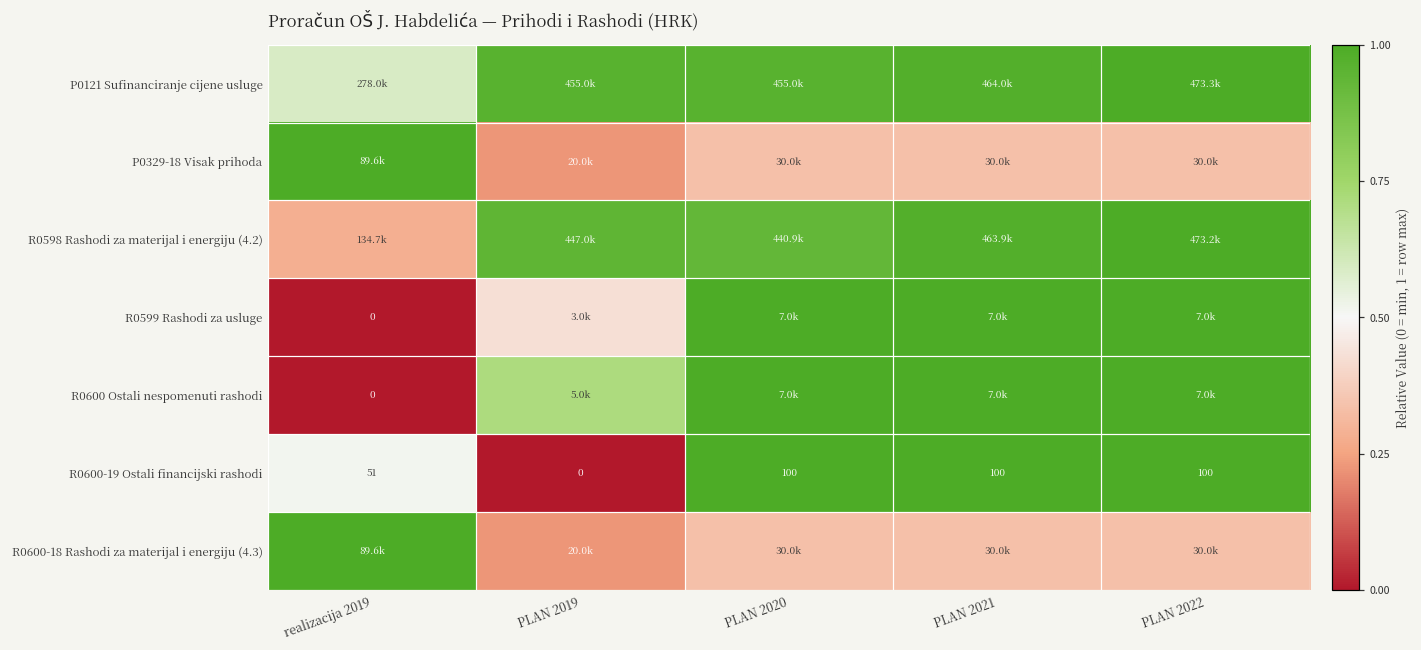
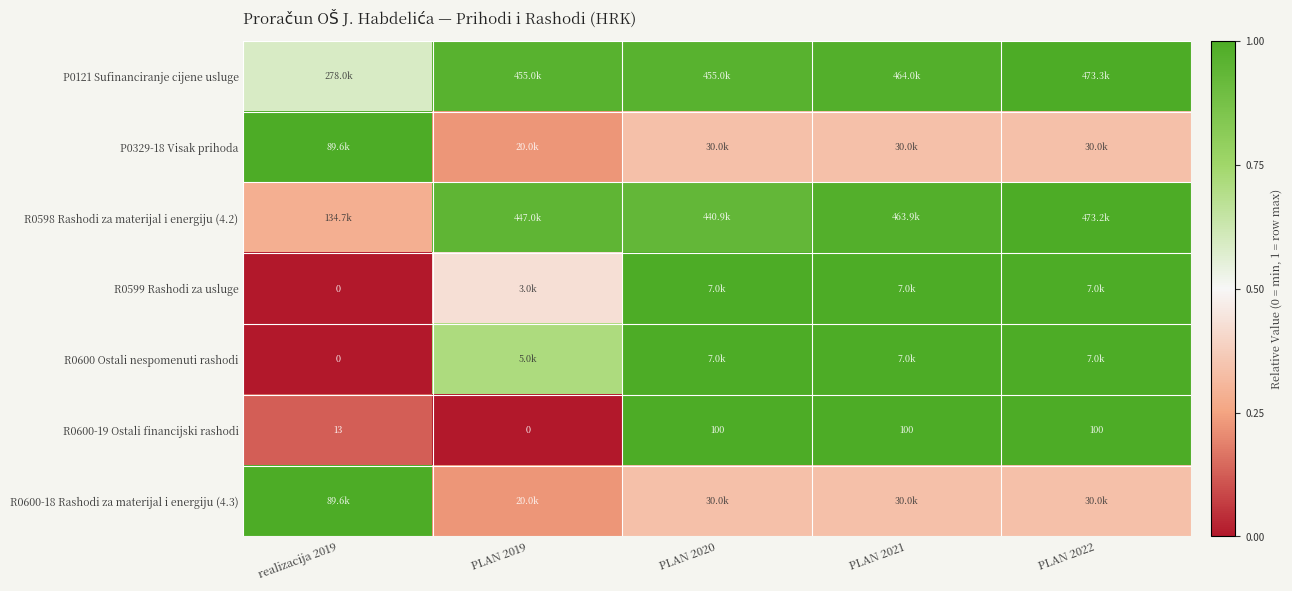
  {
    "P0121 Sufinanciranje cijene usluge": {
      "realizacija 2019": "278.0k",
      "PLAN 2019": "455.0k",
      "PLAN 2020": "455.0k",
      "PLAN 2021": "464.0k",
      "PLAN 2022": "473.3k"
    },
    "P0329-18 Visak prihoda": {
      "realizacija 2019": "89.6k",
      "PLAN 2019": "20.0k",
      "PLAN 2020": "30.0k",
      "PLAN 2021": "30.0k",
      "PLAN 2022": "30.0k"
    },
    "R0598 Rashodi za materijal i energiju (4.2)": {
      "realizacija 2019": "134.7k",
      "PLAN 2019": "447.0k",
      "PLAN 2020": "440.9k",
      "PLAN 2021": "463.9k",
      "PLAN 2022": "473.2k"
    },
    "R0599 Rashodi za usluge": {
      "realizacija 2019": "0",
      "PLAN 2019": "3.0k",
      "PLAN 2020": "7.0k",
      "PLAN 2021": "7.0k",
      "PLAN 2022": "7.0k"
    },
    "R0600 Ostali nespomenuti rashodi": {
      "realizacija 2019": "0",
      "PLAN 2019": "5.0k",
      "PLAN 2020": "7.0k",
      "PLAN 2021": "7.0k",
      "PLAN 2022": "7.0k"
    },
    "R0600-19 Ostali financijski rashodi": {
-     "realizacija 2019": "51",
+     "realizacija 2019": "13",
      "PLAN 2019": "0",
      "PLAN 2020": "100",
      "PLAN 2021": "100",
      "PLAN 2022": "100"
    },
    "R0600-18 Rashodi za materijal i energiju (4.3)": {
      "realizacija 2019": "89.6k",
      "PLAN 2019": "20.0k",
      "PLAN 2020": "30.0k",
      "PLAN 2021": "30.0k",
      "PLAN 2022": "30.0k"
    }
  }
